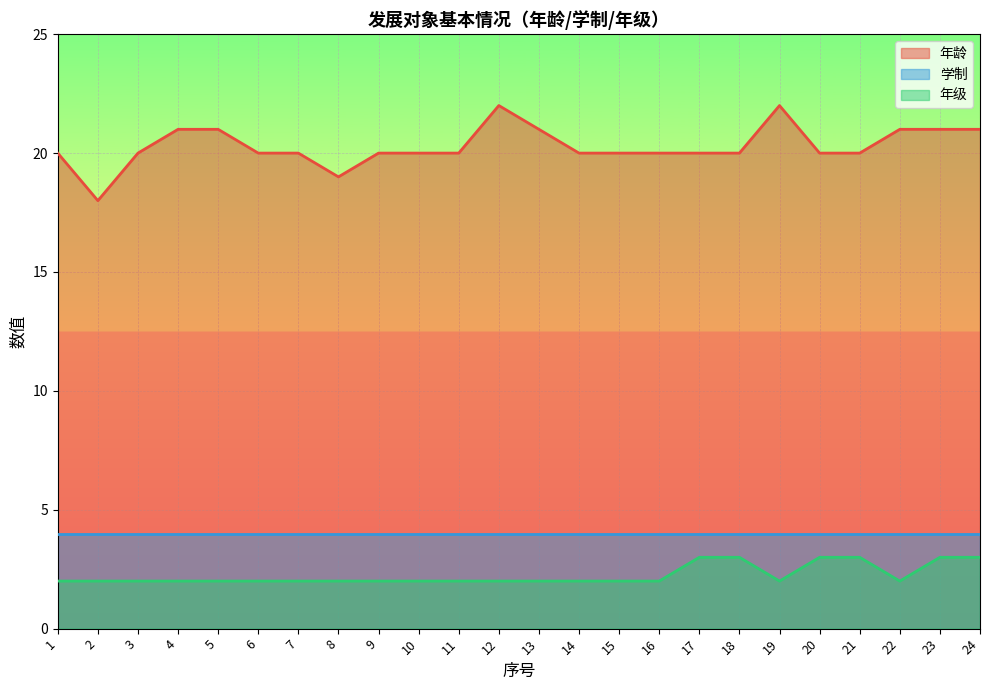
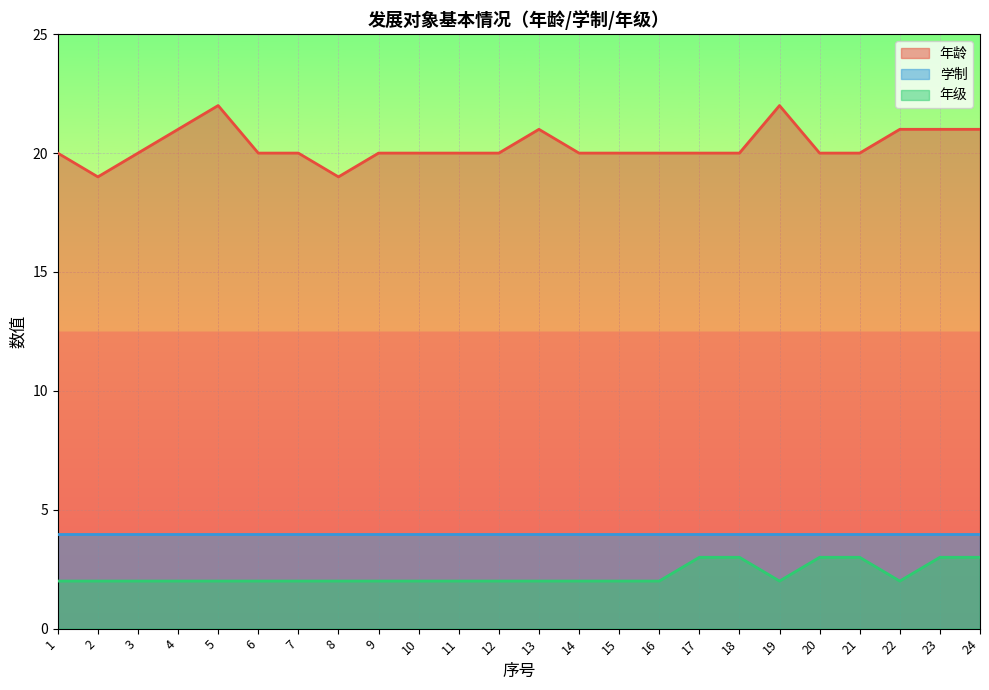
  {
    "年龄": {
      "1": 20,
-     "2": 18,
+     "2": 19,
      "3": 20,
      "4": 21,
-     "5": 21,
+     "5": 22,
      "6": 20,
      "7": 20,
      "8": 19,
      "9": 20,
      "10": 20,
      "11": 20,
-     "12": 22,
+     "12": 20,
      "13": 21,
      "14": 20,
      "15": 20,
      "16": 20,
      "17": 20,
      "18": 20,
      "19": 22,
      "20": 20,
      "21": 20,
      "22": 21,
      "23": 21,
      "24": 21
    },
    "学制": {
      "1": 4,
      "2": 4,
      "3": 4,
      "4": 4,
      "5": 4,
      "6": 4,
      "7": 4,
      "8": 4,
      "9": 4,
      "10": 4,
      "11": 4,
      "12": 4,
      "13": 4,
      "14": 4,
      "15": 4,
      "16": 4,
      "17": 4,
      "18": 4,
      "19": 4,
      "20": 4,
      "21": 4,
      "22": 4,
      "23": 4,
      "24": 4
    },
    "年级": {
      "1": 2,
      "2": 2,
      "3": 2,
      "4": 2,
      "5": 2,
      "6": 2,
      "7": 2,
      "8": 2,
      "9": 2,
      "10": 2,
      "11": 2,
      "12": 2,
      "13": 2,
      "14": 2,
      "15": 2,
      "16": 2,
      "17": 3,
      "18": 3,
      "19": 2,
      "20": 3,
      "21": 3,
      "22": 2,
      "23": 3,
      "24": 3
    }
  }
